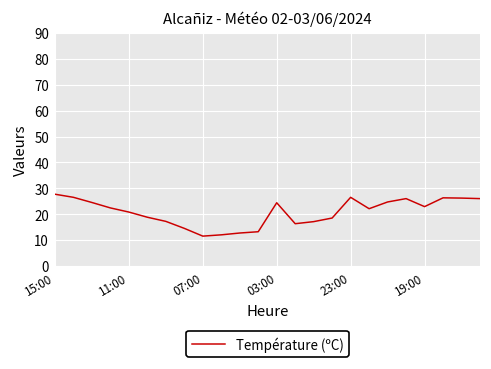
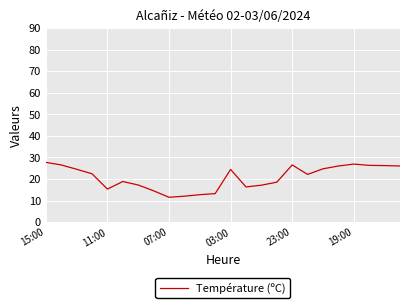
  {
    "15:00": 28,
-   "11:00": 21,
+   "11:00": 15,
    "07:00": 12,
    "03:00": 24,
    "23:00": 27,
-   "19:00": 23
+   "19:00": 27
  }
